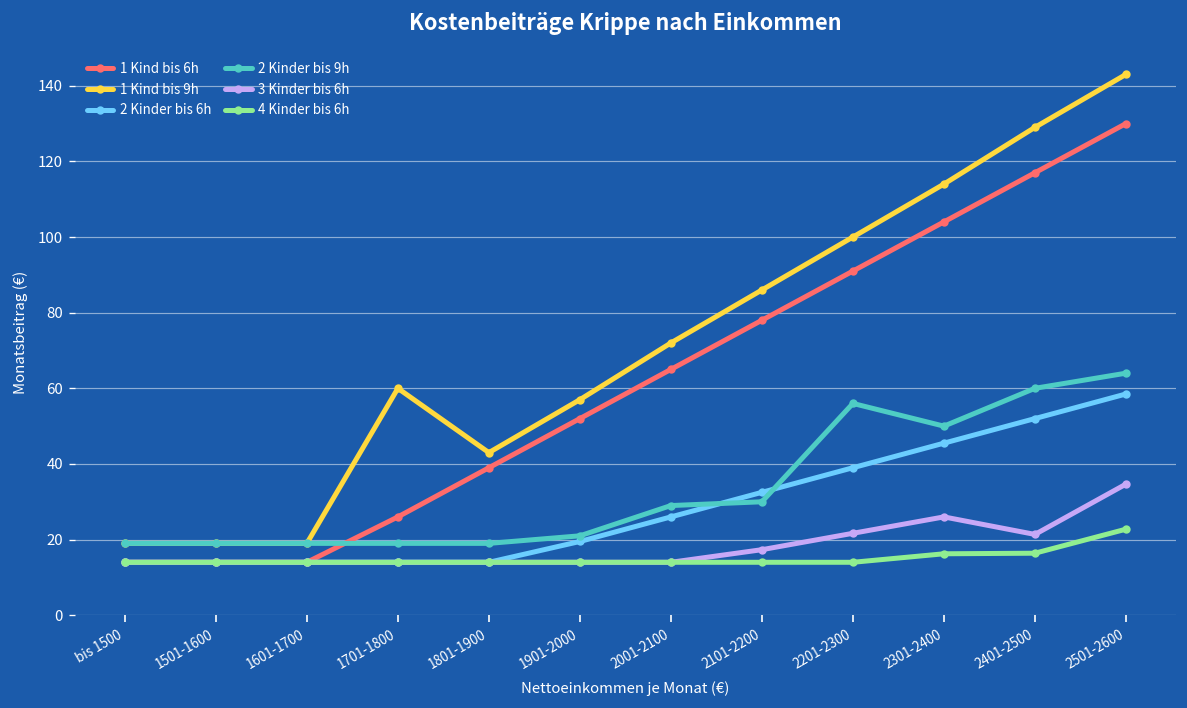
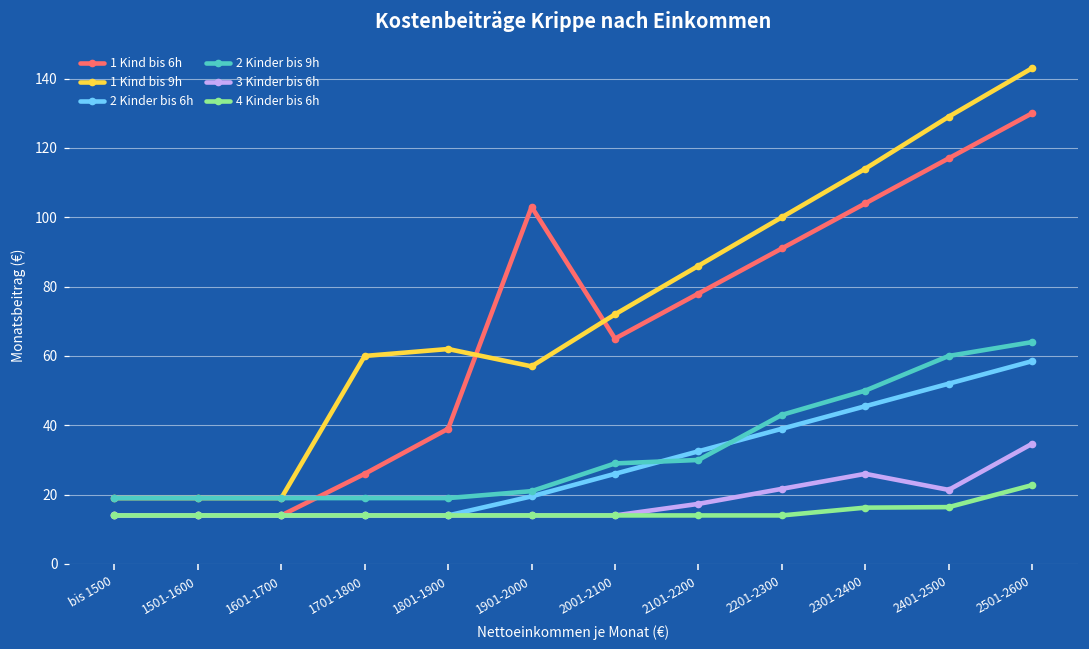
  {
    "1 Kind bis 6h": {
      "1701-1800": 26,
      "1801-1900": 39,
-     "1901-2000": 52,
+     "1901-2000": 103,
      "2001-2100": 65,
      "2101-2200": 78,
      "2201-2300": 91,
      "2301-2400": 104,
      "2401-2500": 117,
      "2501-2600": 130
    },
    "1 Kind bis 9h": {
      "1701-1800": 60,
-     "1801-1900": 43,
+     "1801-1900": 62,
      "1901-2000": 57,
      "2001-2100": 72,
      "2101-2200": 86,
      "2201-2300": 100,
      "2301-2400": 114,
      "2401-2500": 129,
      "2501-2600": 143
    },
    "2 Kinder bis 6h": {
      "1901-2000": 20,
      "2001-2100": 26,
      "2101-2200": 33,
      "2201-2300": 39,
      "2301-2400": 46,
      "2401-2500": 52,
      "2501-2600": 59
    },
    "2 Kinder bis 9h": {
      "1701-1800": 19,
      "1801-1900": 19,
      "1901-2000": 21,
      "2001-2100": 29,
      "2101-2200": 30,
-     "2201-2300": 56,
+     "2201-2300": 43,
      "2301-2400": 50,
      "2401-2500": 60,
      "2501-2600": 64
    },
    "3 Kinder bis 6h": {
      "2101-2200": 17,
      "2201-2300": 22,
      "2301-2400": 26,
      "2401-2500": 21,
      "2501-2600": 35
    },
    "4 Kinder bis 6h": {
      "2101-2200": 14,
      "2201-2300": 14,
      "2301-2400": 16,
      "2401-2500": 16,
      "2501-2600": 23
    }
  }
